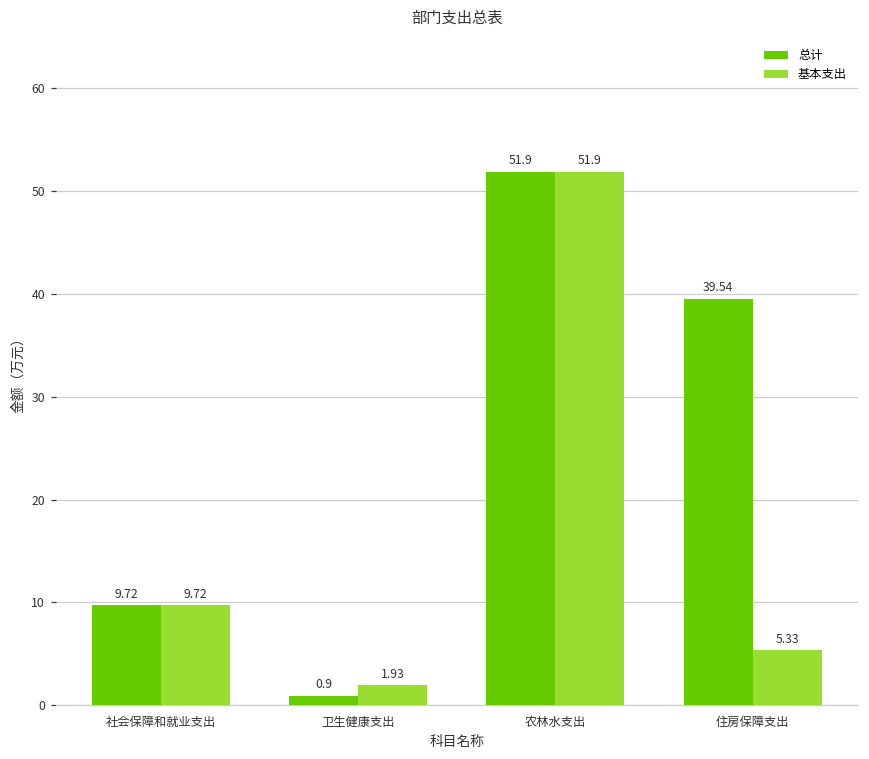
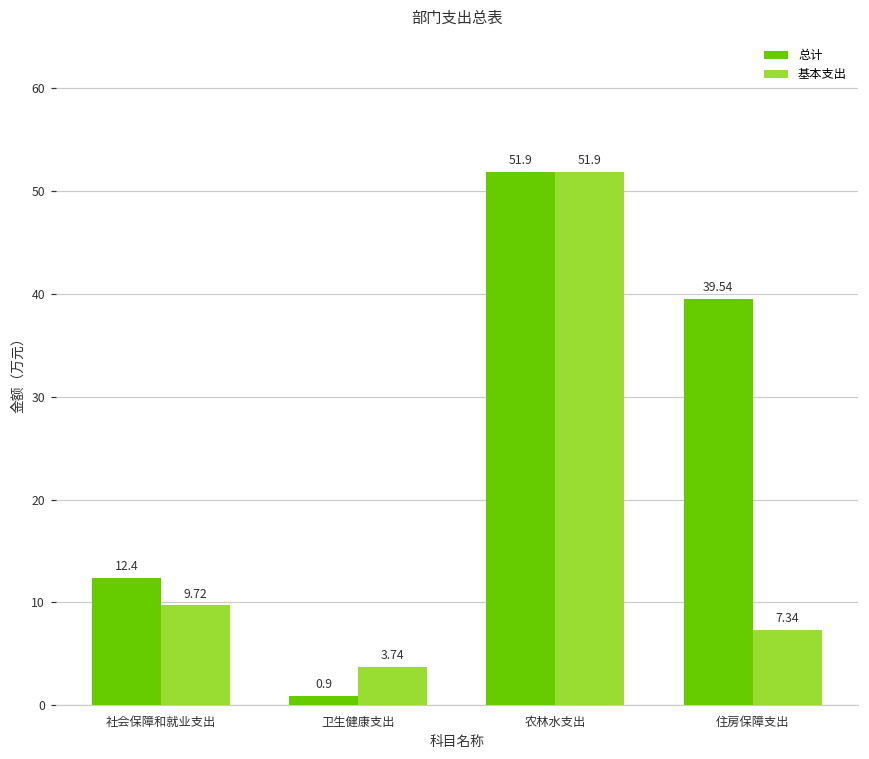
  {
    "总计": {
-     "社会保障和就业支出": 9.72,
+     "社会保障和就业支出": 12.4,
      "卫生健康支出": 0.9,
      "农林水支出": 51.9,
      "住房保障支出": 39.54
    },
    "基本支出": {
      "社会保障和就业支出": 9.72,
-     "卫生健康支出": 1.93,
+     "卫生健康支出": 3.74,
      "农林水支出": 51.9,
-     "住房保障支出": 5.33
+     "住房保障支出": 7.34
    }
  }
